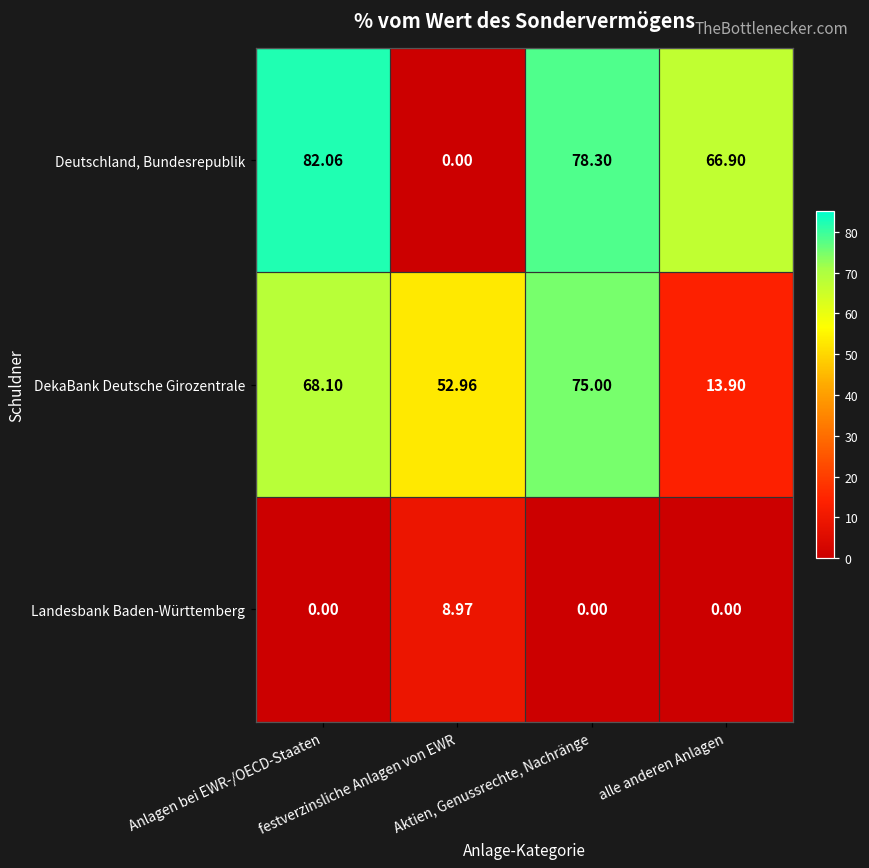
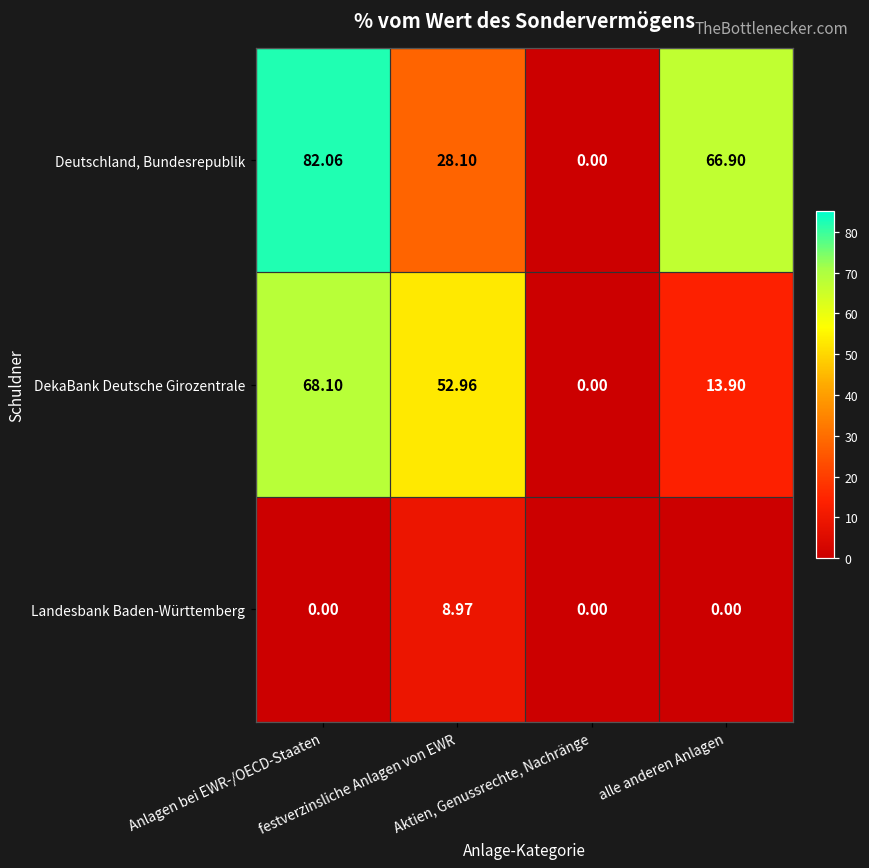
  {
    "Deutschland, Bundesrepublik": {
      "Anlagen bei EWR-/OECD-Staaten": 82.06,
-     "festverzinsliche Anlagen von EWR": 0.00,
-     "Aktien, Genussrechte, Nachränge": 78.30,
+     "festverzinsliche Anlagen von EWR": 28.10,
+     "Aktien, Genussrechte, Nachränge": 0.00,
      "alle anderen Anlagen": 66.90
    },
    "DekaBank Deutsche Girozentrale": {
      "Anlagen bei EWR-/OECD-Staaten": 68.10,
      "festverzinsliche Anlagen von EWR": 52.96,
-     "Aktien, Genussrechte, Nachränge": 75.00,
+     "Aktien, Genussrechte, Nachränge": 0.00,
      "alle anderen Anlagen": 13.90
    },
    "Landesbank Baden-Württemberg": {
      "Anlagen bei EWR-/OECD-Staaten": 0.00,
      "festverzinsliche Anlagen von EWR": 8.97,
      "Aktien, Genussrechte, Nachränge": 0.00,
      "alle anderen Anlagen": 0.00
    }
  }
